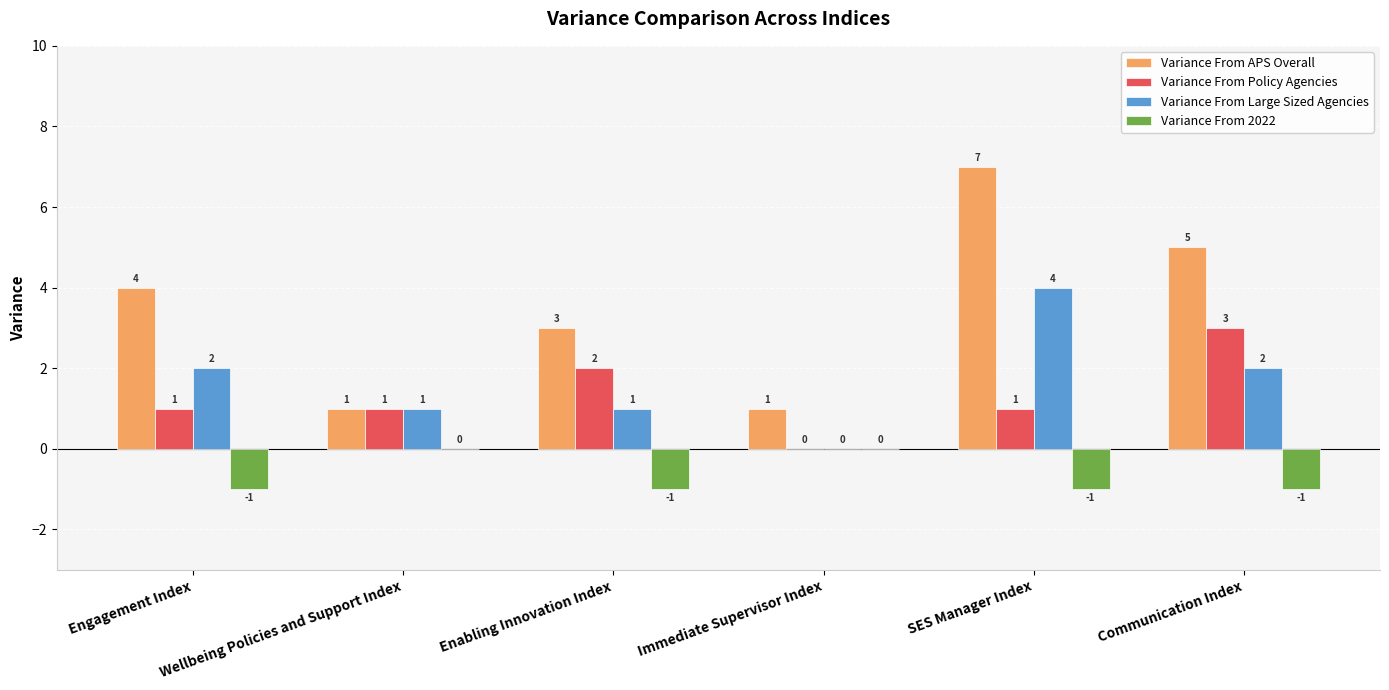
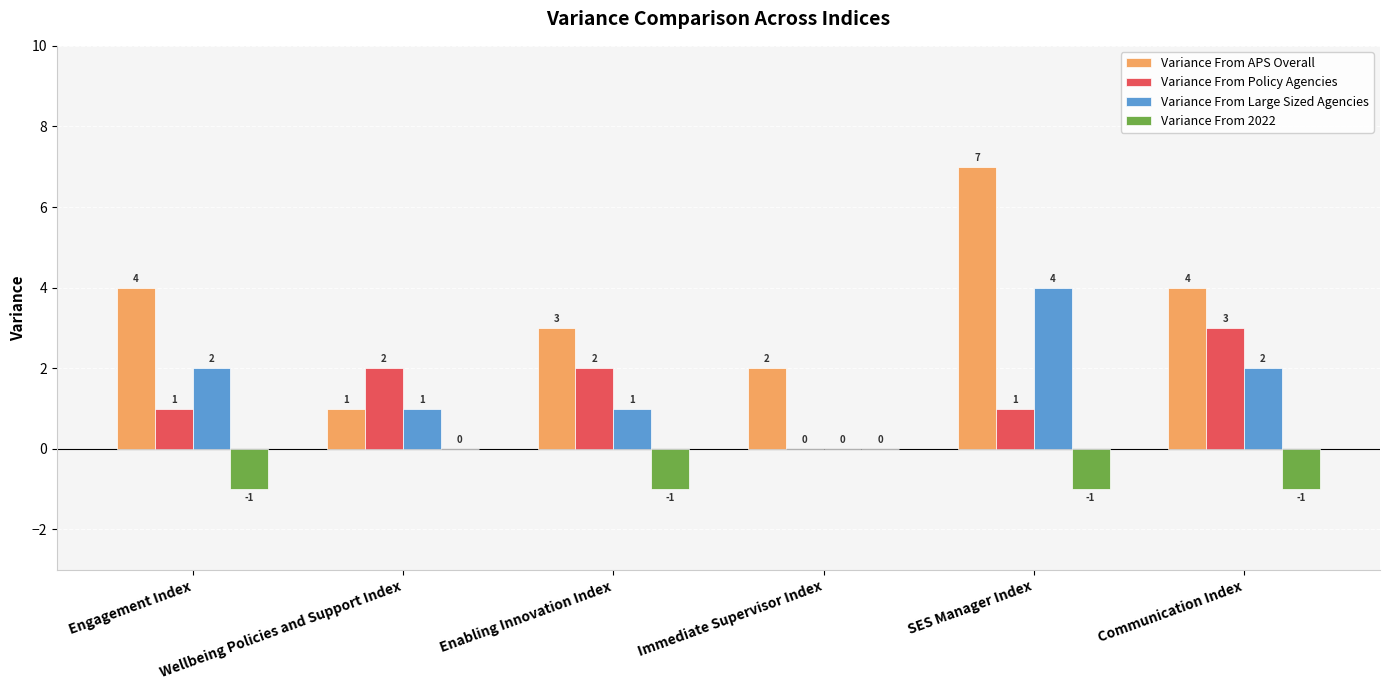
  {
    "Variance From APS Overall": {
      "Engagement Index": 4,
      "Wellbeing Policies and Support Index": 1,
      "Enabling Innovation Index": 3,
-     "Immediate Supervisor Index": 1,
+     "Immediate Supervisor Index": 2,
      "SES Manager Index": 7,
-     "Communication Index": 5
+     "Communication Index": 4
    },
    "Variance From Policy Agencies": {
      "Engagement Index": 1,
-     "Wellbeing Policies and Support Index": 1,
+     "Wellbeing Policies and Support Index": 2,
      "Enabling Innovation Index": 2,
      "Immediate Supervisor Index": 0,
      "SES Manager Index": 1,
      "Communication Index": 3
    },
    "Variance From Large Sized Agencies": {
      "Engagement Index": 2,
      "Wellbeing Policies and Support Index": 1,
      "Enabling Innovation Index": 1,
      "Immediate Supervisor Index": 0,
      "SES Manager Index": 4,
      "Communication Index": 2
    },
    "Variance From 2022": {
      "Engagement Index": -1,
      "Wellbeing Policies and Support Index": 0,
      "Enabling Innovation Index": -1,
      "Immediate Supervisor Index": 0,
      "SES Manager Index": -1,
      "Communication Index": -1
    }
  }
